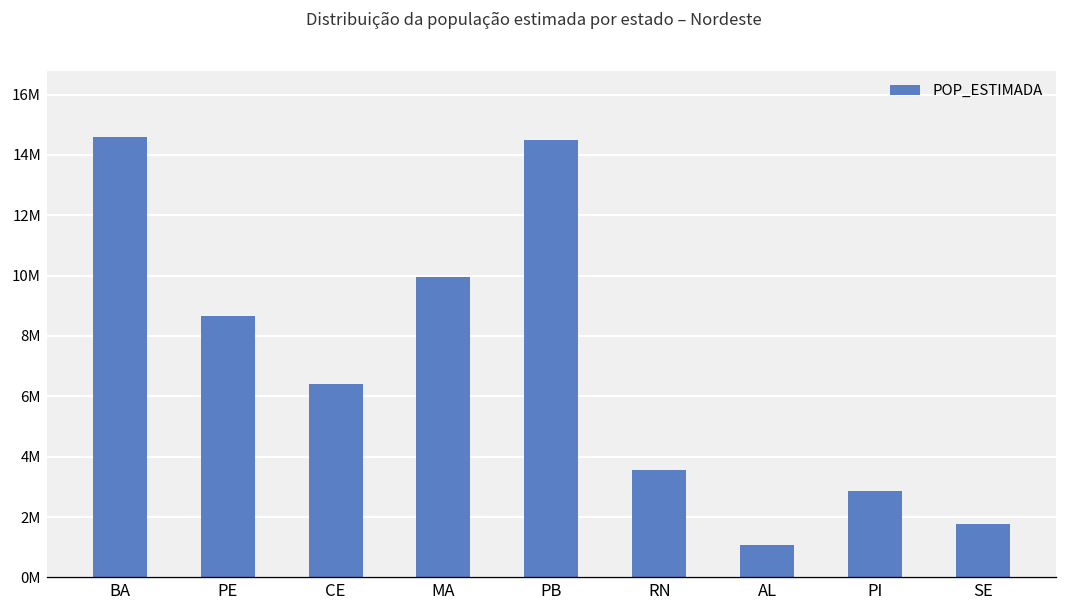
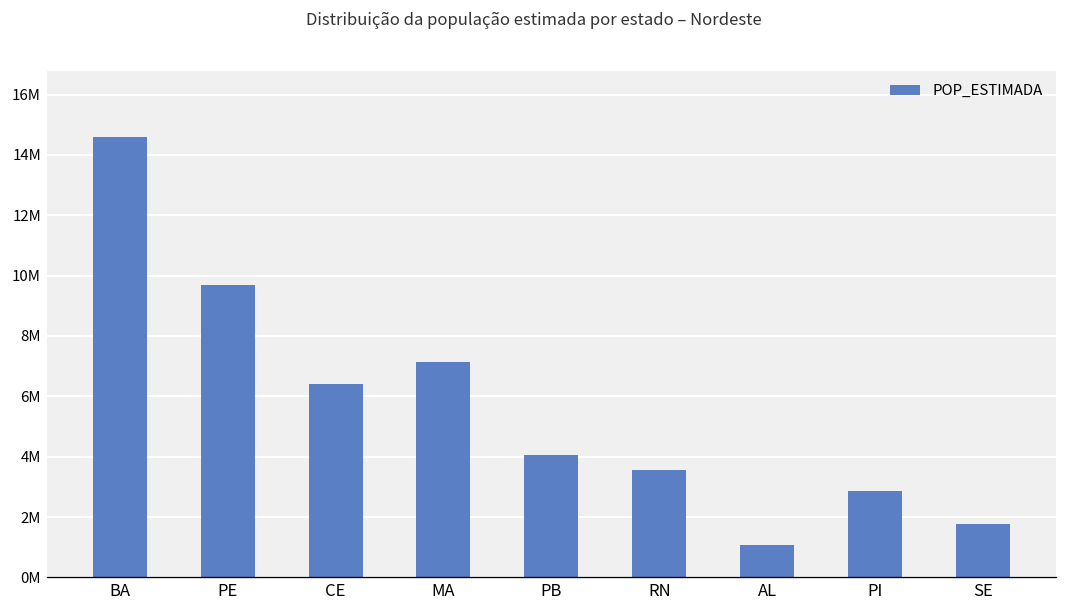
  {
    "BA": 14600000,
-   "PE": 8600000,
+   "PE": 9700000,
    "CE": 6400000,
-   "MA": 10000000,
-   "PB": 14500000,
+   "MA": 7200000,
+   "PB": 4100000,
    "RN": 3600000,
    "AL": 1100000,
    "PI": 2900000,
    "SE": 1800000
  }
